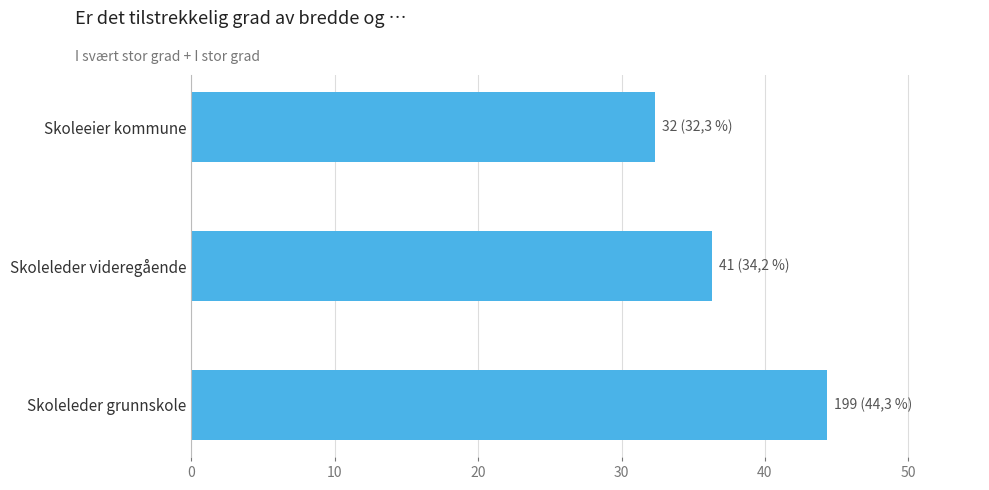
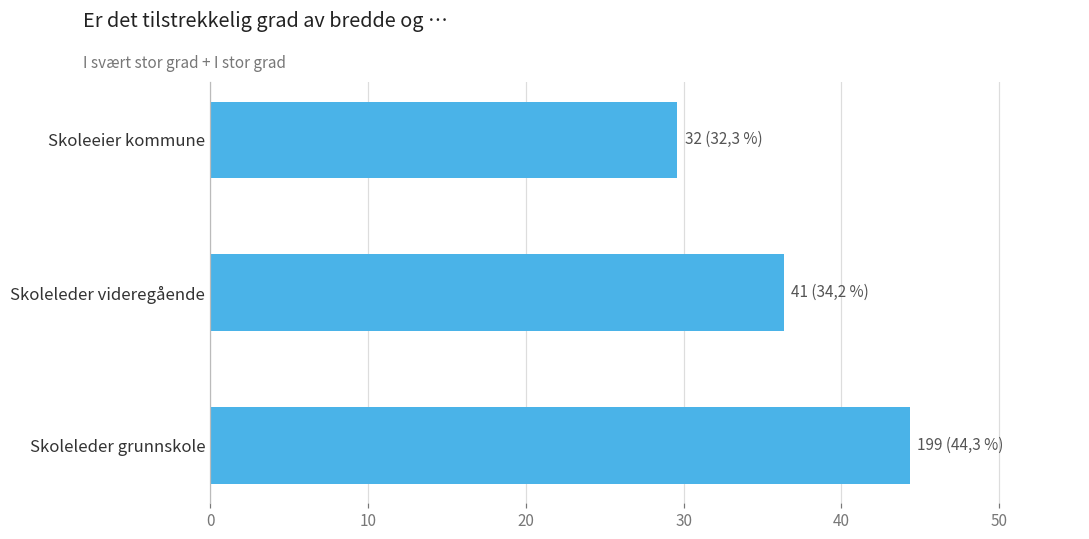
  {
-   "Skoleeier kommune": 32.3
+   "Skoleeier kommune": 29.6
  }
